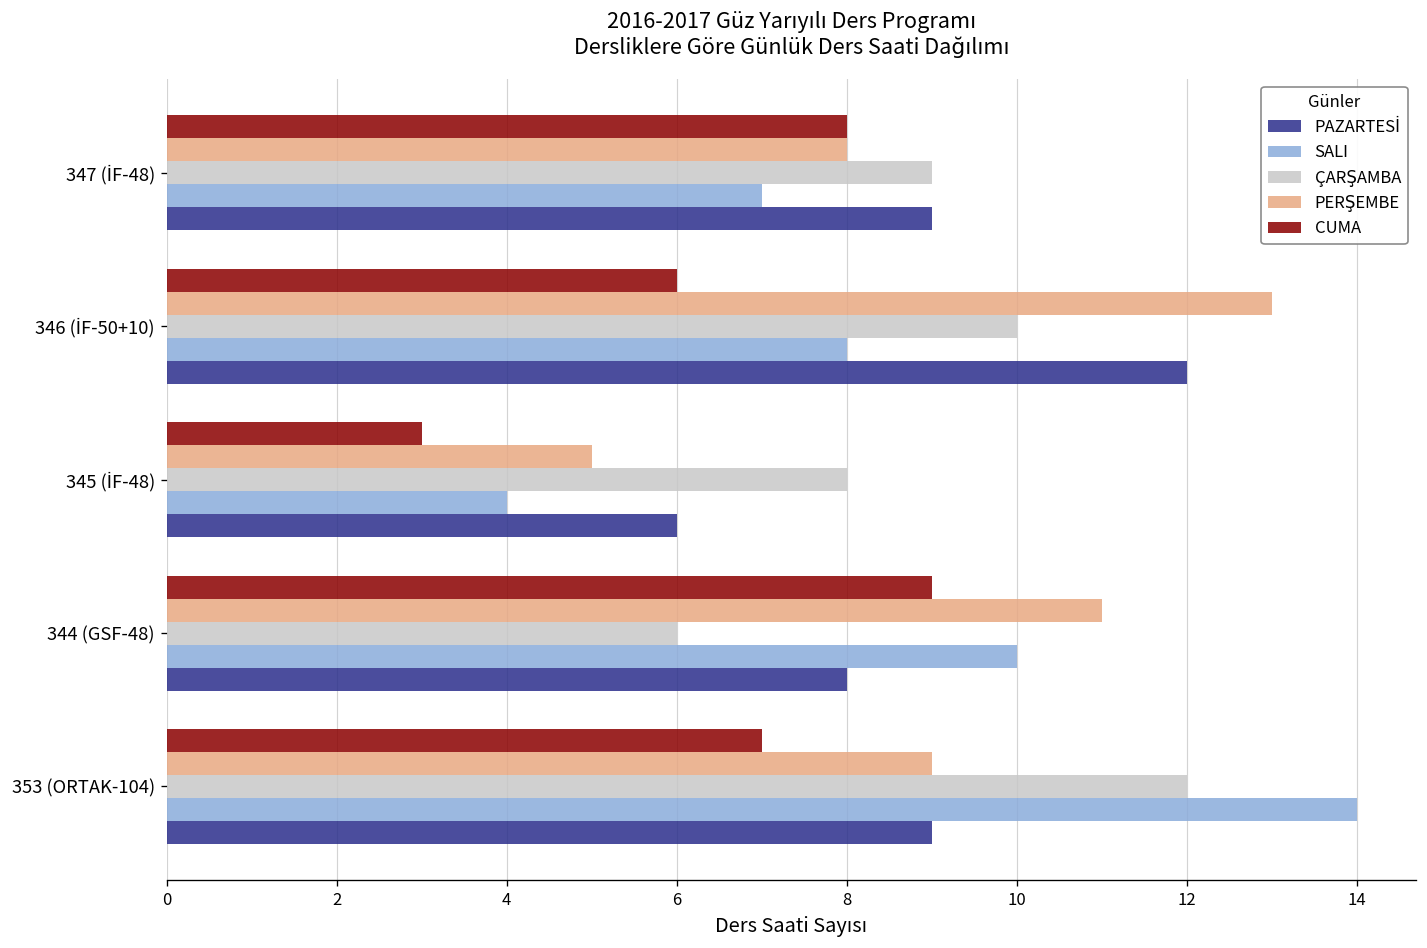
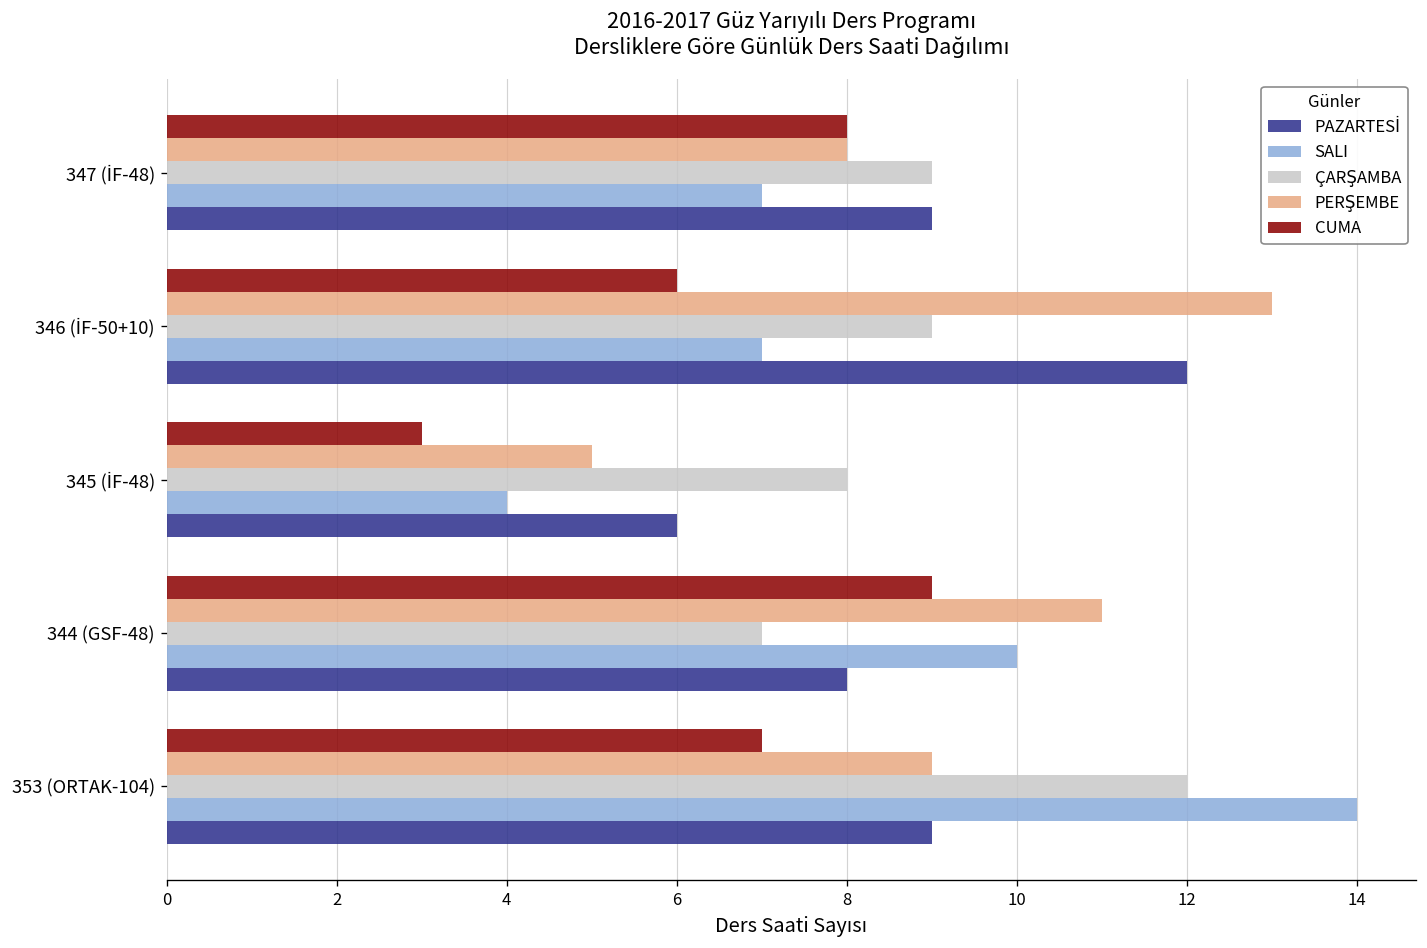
  {
    "PAZARTESİ": {
      "347 (İF-48)": 9,
      "346 (İF-50+10)": 12,
      "345 (İF-48)": 6,
      "344 (GSF-48)": 8,
      "353 (ORTAK-104)": 9
    },
    "SALI": {
      "347 (İF-48)": 7,
-     "346 (İF-50+10)": 8,
+     "346 (İF-50+10)": 7,
      "345 (İF-48)": 4,
      "344 (GSF-48)": 10,
      "353 (ORTAK-104)": 14
    },
    "ÇARŞAMBA": {
      "347 (İF-48)": 9,
-     "346 (İF-50+10)": 10,
+     "346 (İF-50+10)": 9,
      "345 (İF-48)": 8,
-     "344 (GSF-48)": 6,
+     "344 (GSF-48)": 7,
      "353 (ORTAK-104)": 12
    },
    "PERŞEMBE": {
      "347 (İF-48)": 8,
      "346 (İF-50+10)": 13,
      "345 (İF-48)": 5,
      "344 (GSF-48)": 11,
      "353 (ORTAK-104)": 9
    },
    "CUMA": {
      "347 (İF-48)": 8,
      "346 (İF-50+10)": 6,
      "345 (İF-48)": 3,
      "344 (GSF-48)": 9,
      "353 (ORTAK-104)": 7
    }
  }
